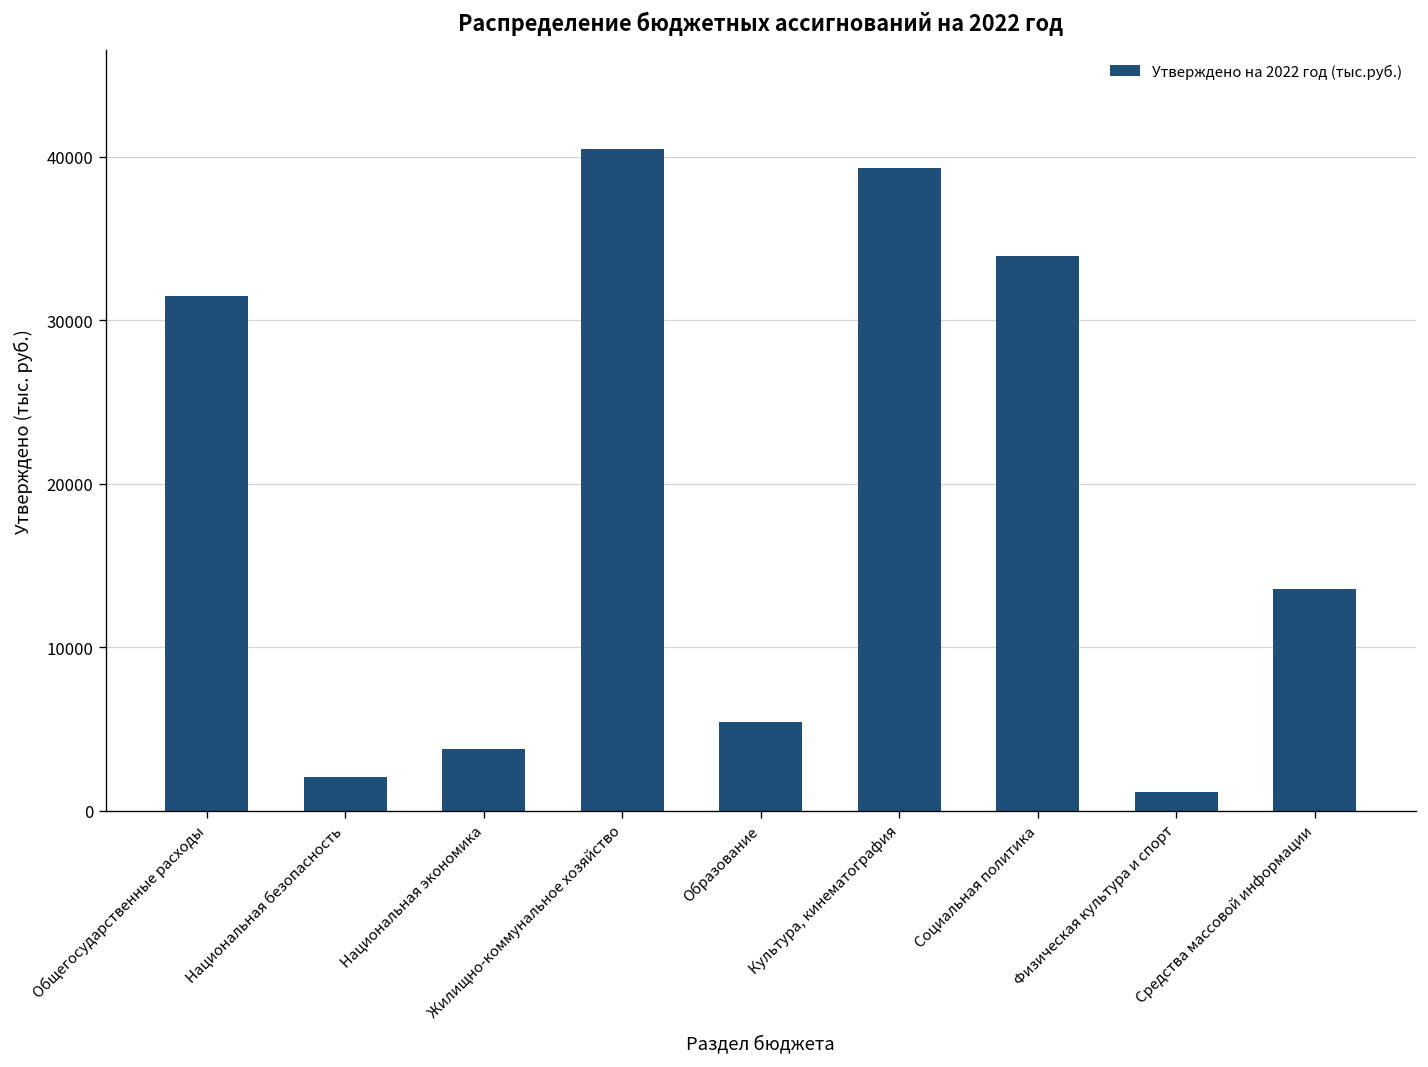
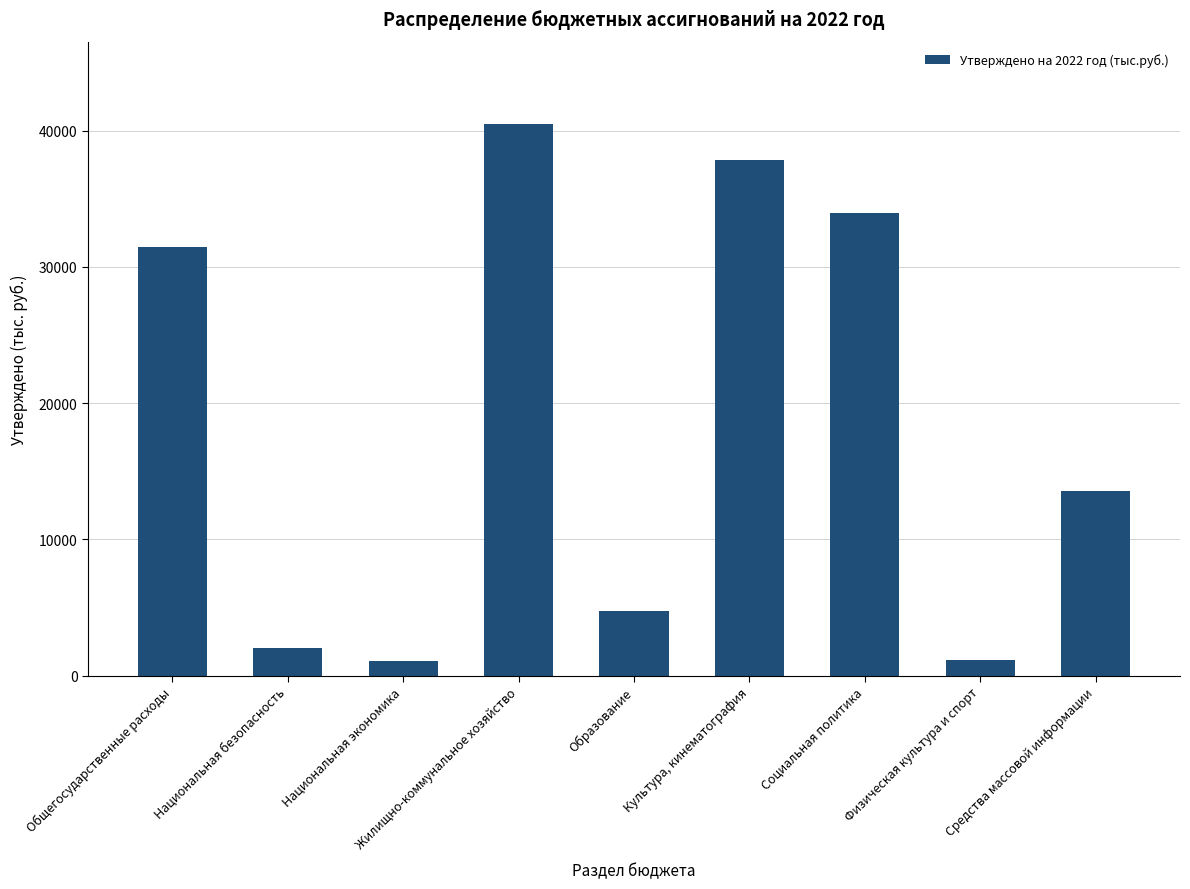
  {
    "Общегосударственные расходы": 31500,
    "Национальная безопасность": 2100,
-   "Национальная экономика": 3800,
+   "Национальная экономика": 1100,
    "Жилищно-коммунальное хозяйство": 40500,
-   "Образование": 5500,
-   "Культура, кинематография": 39300,
+   "Образование": 4700,
+   "Культура, кинематография": 37900,
    "Социальная политика": 34000,
    "Физическая культура и спорт": 1200,
    "Средства массовой информации": 13600
  }
